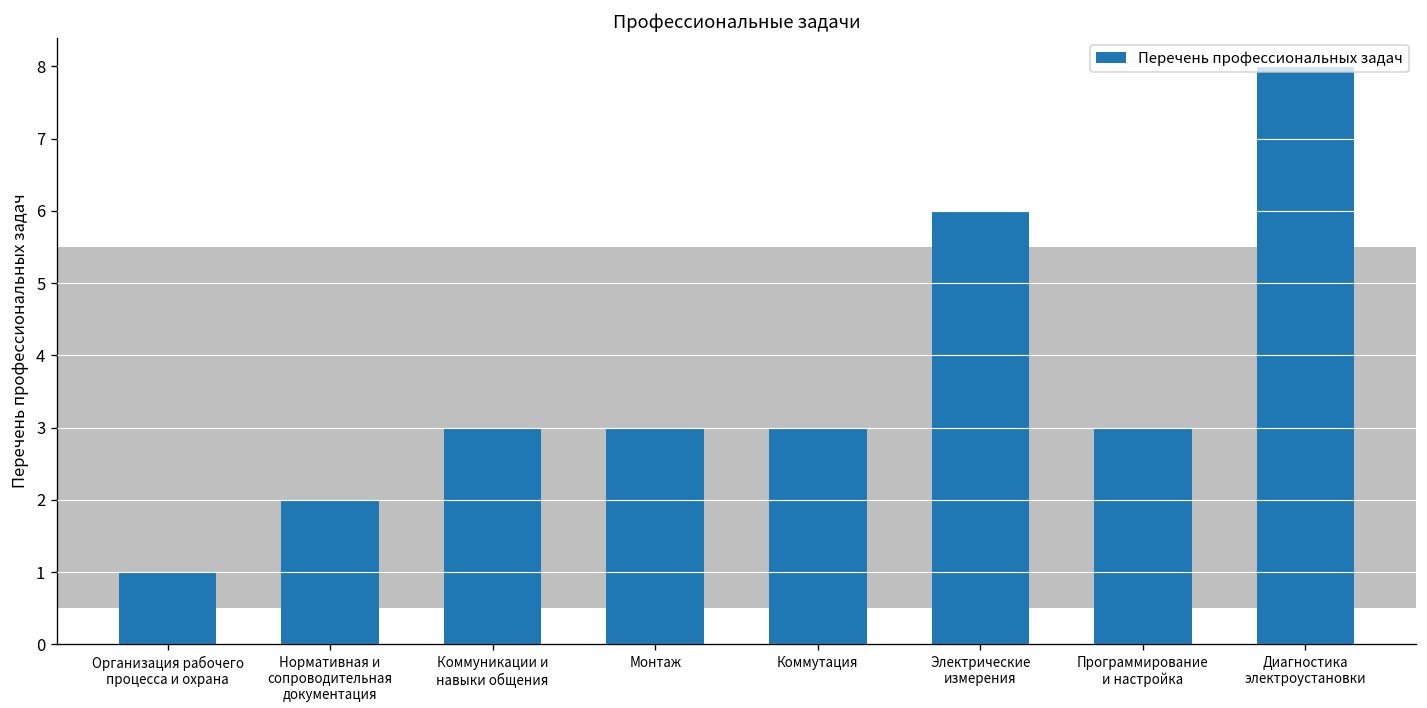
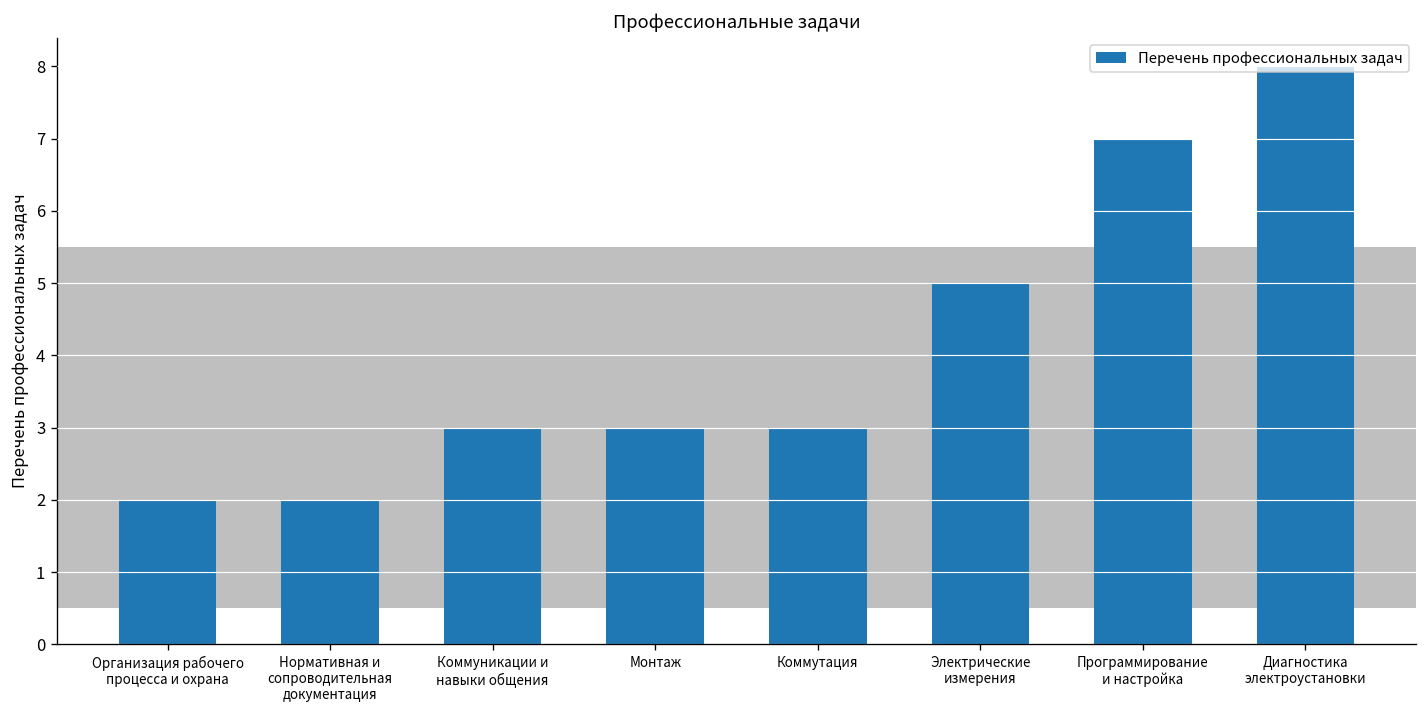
  {
-   "Организация рабочего процесса и охрана": 1,
+   "Организация рабочего процесса и охрана": 2,
    "Нормативная и сопроводительная документация": 2,
    "Коммуникации и навыки общения": 3,
    "Монтаж": 3,
    "Коммутация": 3,
-   "Электрические измерения": 6,
-   "Программирование и настройка": 3
+   "Электрические измерения": 5,
+   "Программирование и настройка": 7
  }
